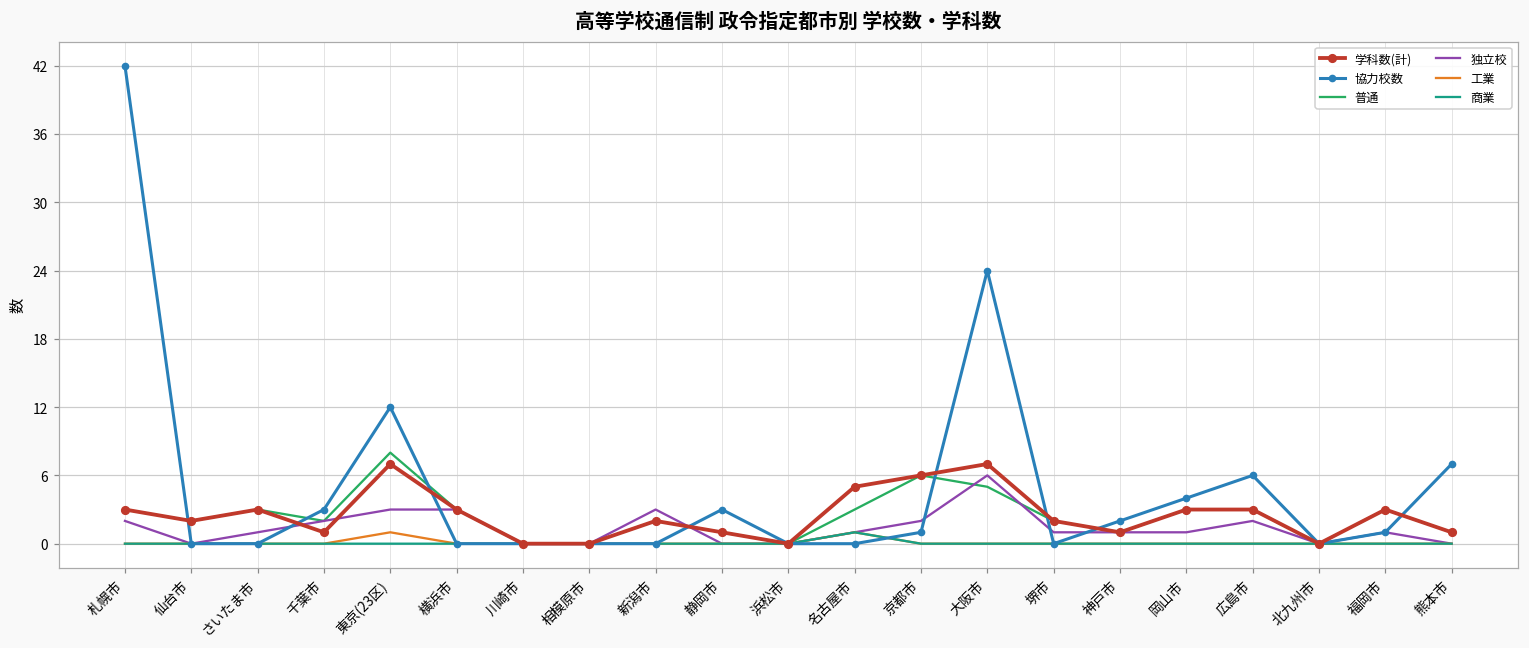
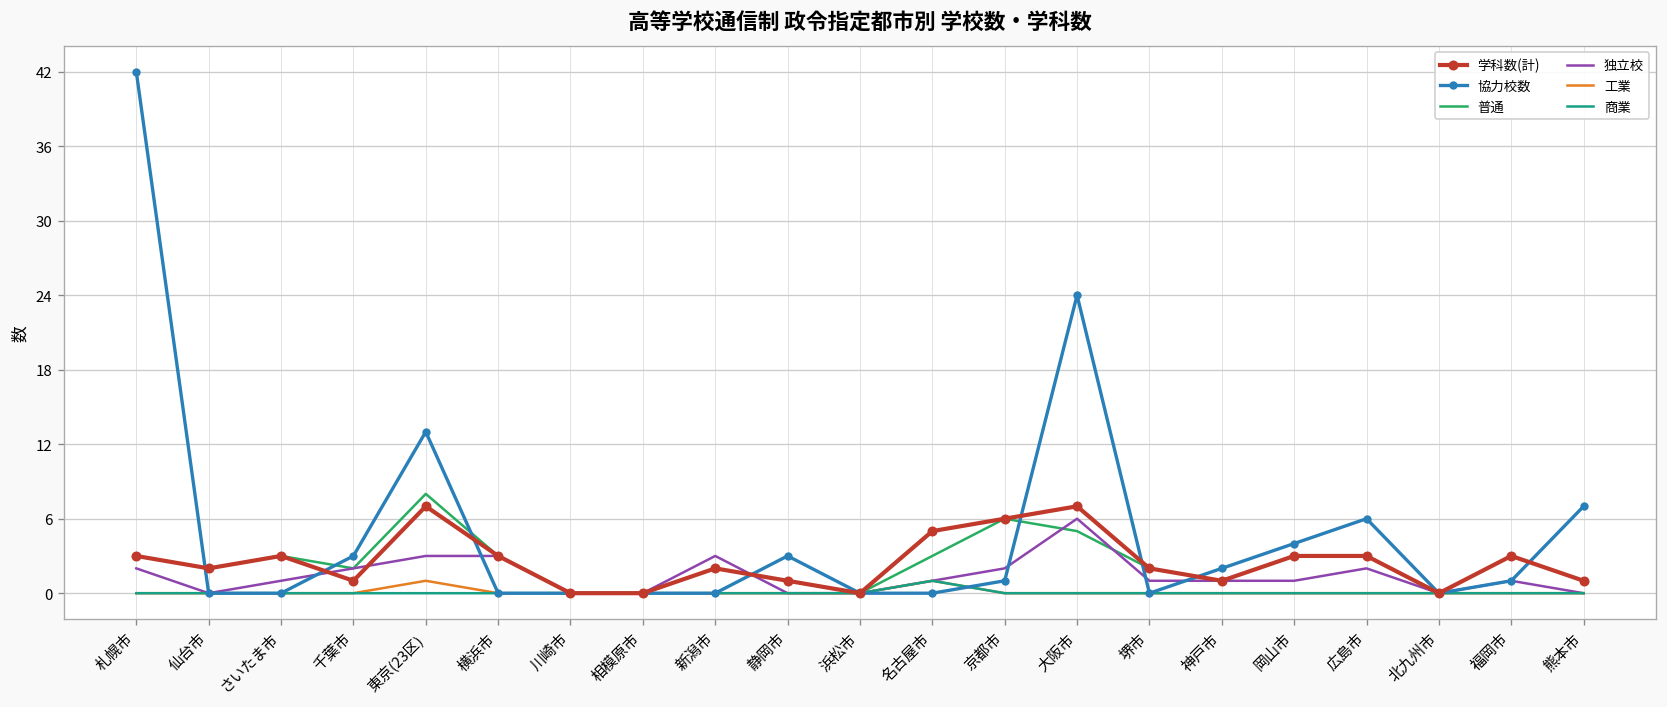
  {
    "学科数(計)": {
      "千葉市": 1,
      "東京(23区)": 7,
      "名古屋市": 5,
      "大阪市": 7
    },
    "協力校数": {
      "札幌市": 42,
      "千葉市": 3,
-     "東京(23区)": 12,
+     "東京(23区)": 13,
      "静岡市": 3,
      "名古屋市": 0,
      "京都市": 1,
      "大阪市": 24,
      "神戸市": 2,
      "岡山市": 4,
      "広島市": 6,
      "熊本市": 7
    },
    "独立校": {
      "札幌市": 2,
      "さいたま市": 1,
      "東京(23区)": 3,
      "新潟市": 3,
      "京都市": 2,
      "大阪市": 6,
      "堺市": 1,
      "岡山市": 1,
      "広島市": 2
    },
    "工業": {
      "東京(23区)": 1
    }
  }
